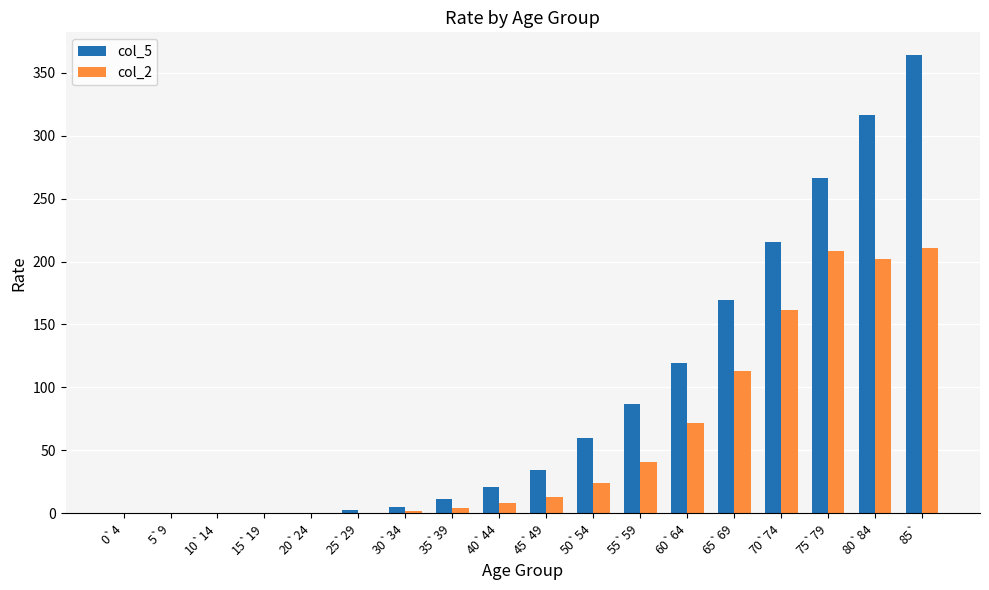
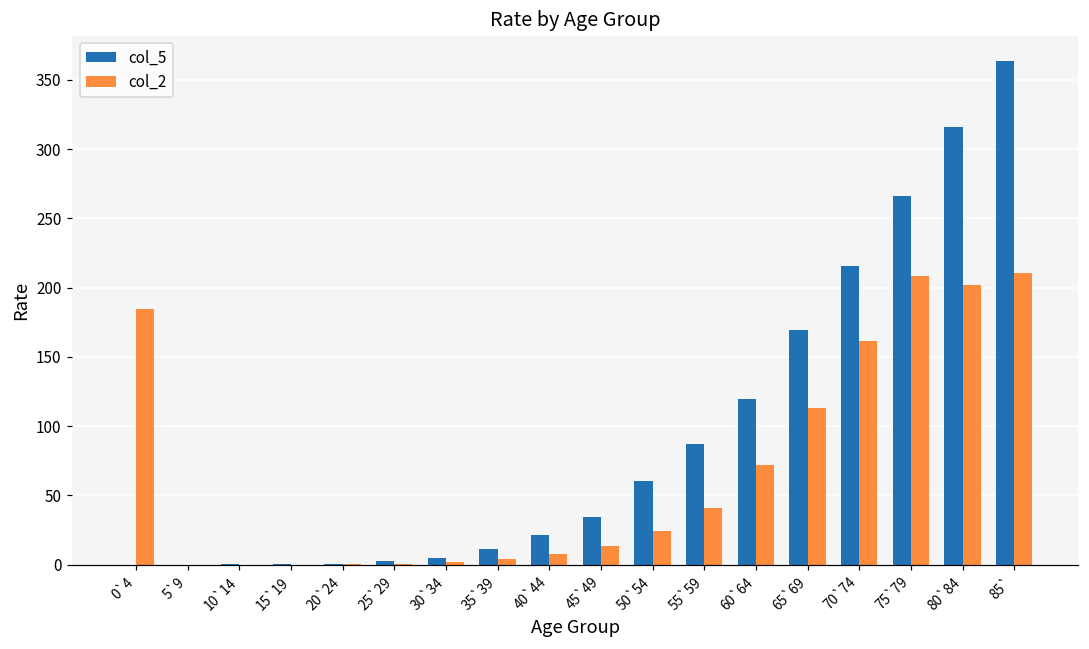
  {
    "col_5": {
      "25`29": 2,
      "30`34": 5,
      "35`39": 12,
      "40`44": 21,
      "45`49": 34,
      "50`54": 60,
      "55`59": 87,
      "60`64": 119,
      "65`69": 169,
      "70`74": 216,
      "75`79": 266,
      "80`84": 316,
      "85`": 364
    },
    "col_2": {
-     "0`4": 0,
+     "0`4": 184,
      "35`39": 4,
      "40`44": 8,
      "45`49": 13,
      "50`54": 24,
      "55`59": 41,
      "60`64": 72,
      "65`69": 113,
      "70`74": 162,
      "75`79": 209,
      "80`84": 202,
      "85`": 211
    }
  }
